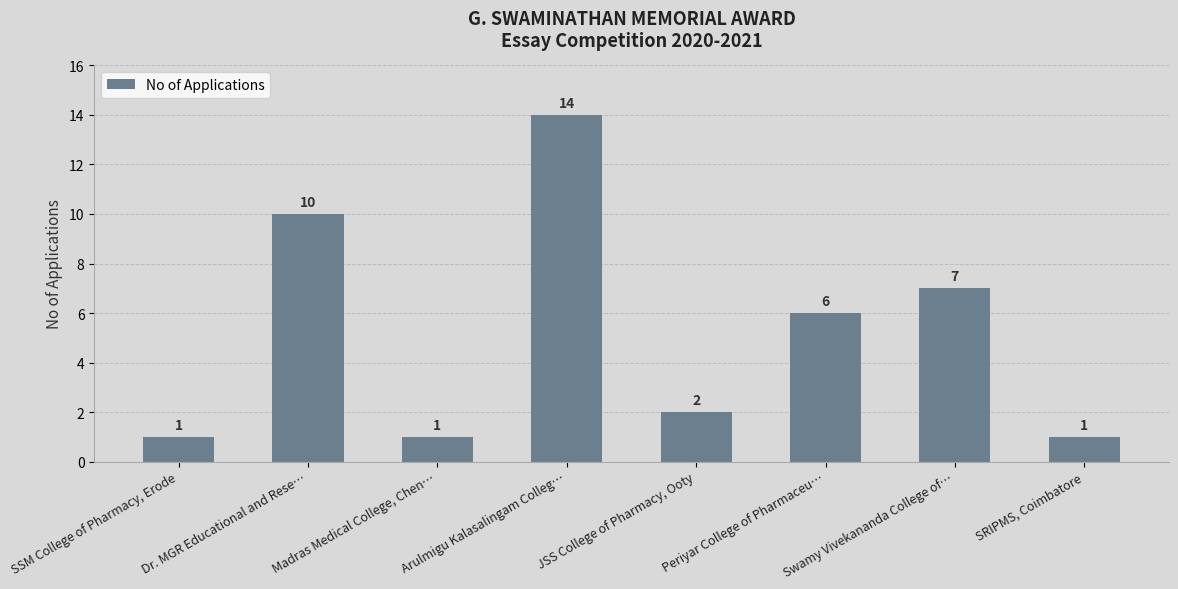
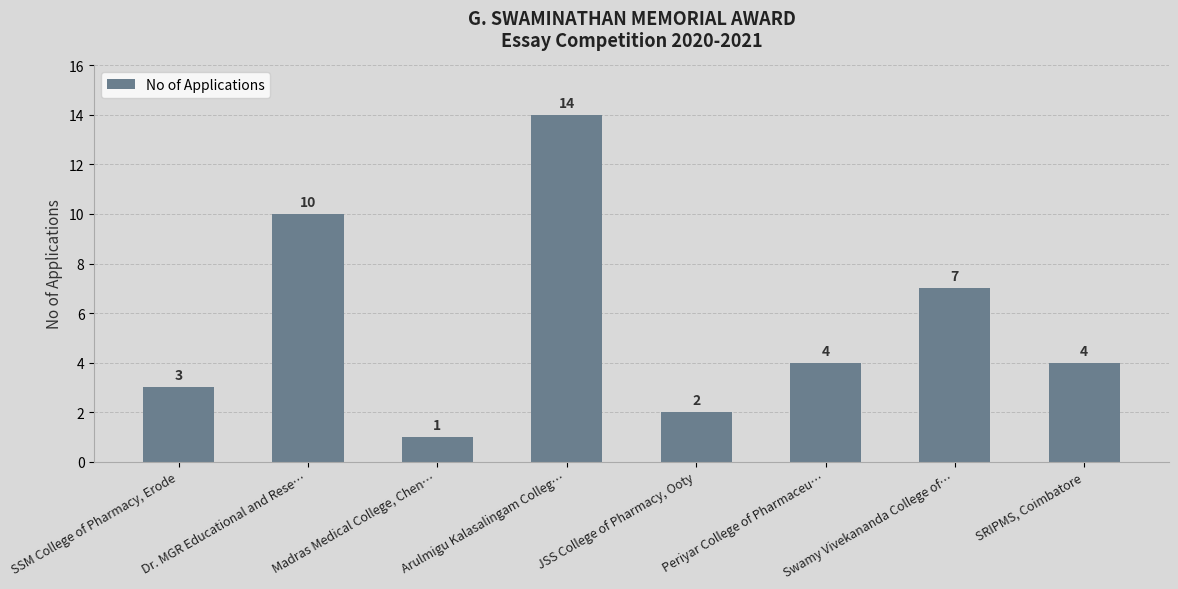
  {
-   "SSM College of Pharmacy, Erode": 1,
+   "SSM College of Pharmacy, Erode": 3,
    "Dr. MGR Educational and Rese…": 10,
    "Madras Medical College, Chen…": 1,
    "Arulmigu Kalasalingam Colleg…": 14,
    "JSS College of Pharmacy, Ooty": 2,
-   "Periyar College of Pharmaceu…": 6,
+   "Periyar College of Pharmaceu…": 4,
    "Swamy Vivekananda College of…": 7,
-   "SRIPMS, Coimbatore": 1
+   "SRIPMS, Coimbatore": 4
  }
